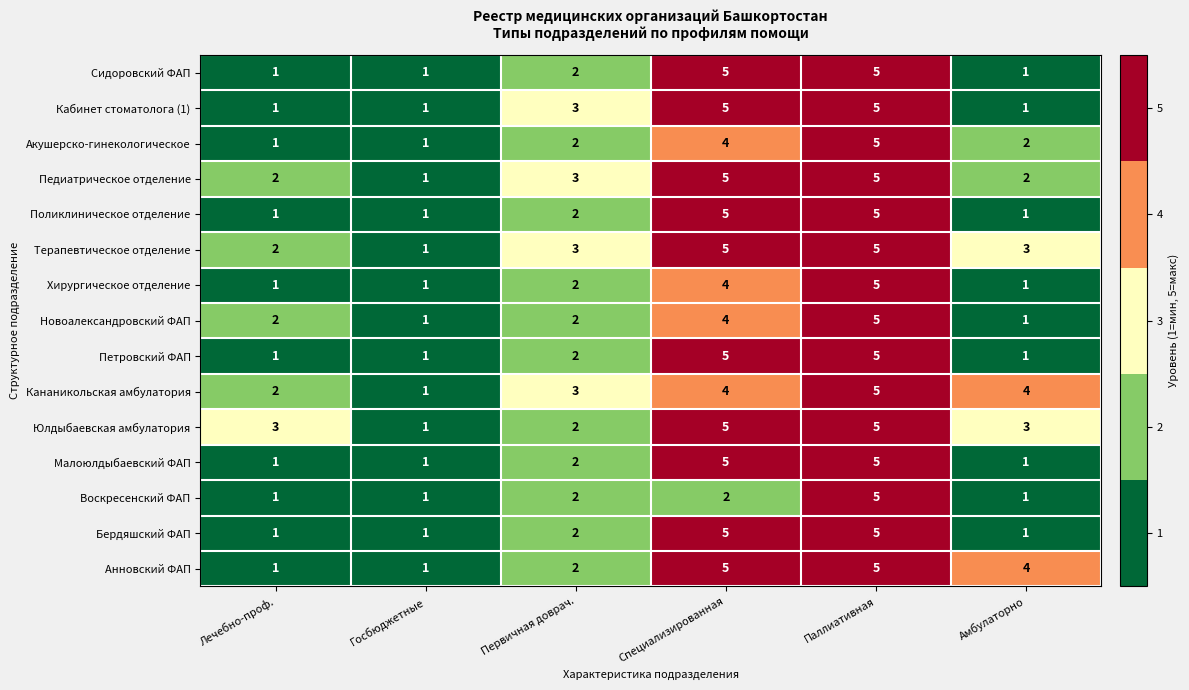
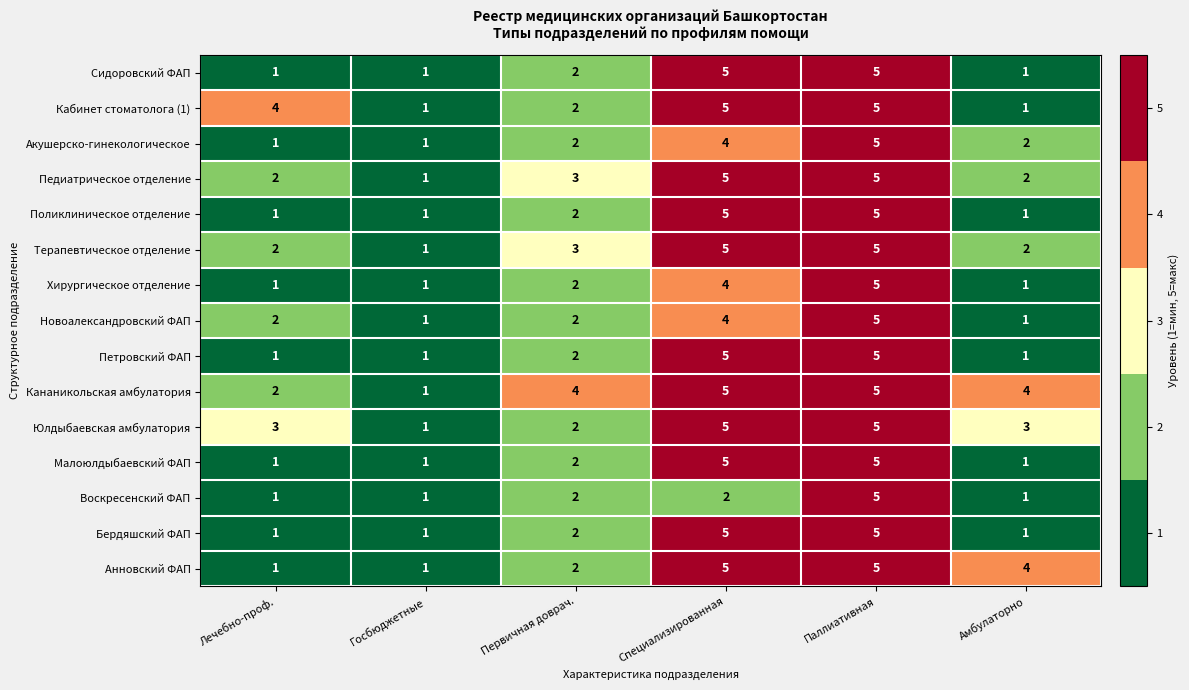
  {
    "Сидоровский ФАП": {
      "Лечебно-проф.": 1,
      "Госбюджетные": 1,
      "Первичная доврач.": 2,
      "Специализированная": 5,
      "Паллиативная": 5,
      "Амбулаторно": 1
    },
    "Кабинет стоматолога (1)": {
-     "Лечебно-проф.": 1,
+     "Лечебно-проф.": 4,
      "Госбюджетные": 1,
-     "Первичная доврач.": 3,
+     "Первичная доврач.": 2,
      "Специализированная": 5,
      "Паллиативная": 5,
      "Амбулаторно": 1
    },
    "Акушерско-гинекологическое": {
      "Лечебно-проф.": 1,
      "Госбюджетные": 1,
      "Первичная доврач.": 2,
      "Специализированная": 4,
      "Паллиативная": 5,
      "Амбулаторно": 2
    },
    "Педиатрическое отделение": {
      "Лечебно-проф.": 2,
      "Госбюджетные": 1,
      "Первичная доврач.": 3,
      "Специализированная": 5,
      "Паллиативная": 5,
      "Амбулаторно": 2
    },
    "Поликлиническое отделение": {
      "Лечебно-проф.": 1,
      "Госбюджетные": 1,
      "Первичная доврач.": 2,
      "Специализированная": 5,
      "Паллиативная": 5,
      "Амбулаторно": 1
    },
    "Терапевтическое отделение": {
      "Лечебно-проф.": 2,
      "Госбюджетные": 1,
      "Первичная доврач.": 3,
      "Специализированная": 5,
      "Паллиативная": 5,
-     "Амбулаторно": 3
+     "Амбулаторно": 2
    },
    "Хирургическое отделение": {
      "Лечебно-проф.": 1,
      "Госбюджетные": 1,
      "Первичная доврач.": 2,
      "Специализированная": 4,
      "Паллиативная": 5,
      "Амбулаторно": 1
    },
    "Новоалександровский ФАП": {
      "Лечебно-проф.": 2,
      "Госбюджетные": 1,
      "Первичная доврач.": 2,
      "Специализированная": 4,
      "Паллиативная": 5,
      "Амбулаторно": 1
    },
    "Петровский ФАП": {
      "Лечебно-проф.": 1,
      "Госбюджетные": 1,
      "Первичная доврач.": 2,
      "Специализированная": 5,
      "Паллиативная": 5,
      "Амбулаторно": 1
    },
    "Кананикольская амбулатория": {
      "Лечебно-проф.": 2,
      "Госбюджетные": 1,
-     "Первичная доврач.": 3,
-     "Специализированная": 4,
+     "Первичная доврач.": 4,
+     "Специализированная": 5,
      "Паллиативная": 5,
      "Амбулаторно": 4
    },
    "Юлдыбаевская амбулатория": {
      "Лечебно-проф.": 3,
      "Госбюджетные": 1,
      "Первичная доврач.": 2,
      "Специализированная": 5,
      "Паллиативная": 5,
      "Амбулаторно": 3
    },
    "Малоюлдыбаевский ФАП": {
      "Лечебно-проф.": 1,
      "Госбюджетные": 1,
      "Первичная доврач.": 2,
      "Специализированная": 5,
      "Паллиативная": 5,
      "Амбулаторно": 1
    },
    "Воскресенский ФАП": {
      "Лечебно-проф.": 1,
      "Госбюджетные": 1,
      "Первичная доврач.": 2,
      "Специализированная": 2,
      "Паллиативная": 5,
      "Амбулаторно": 1
    },
    "Бердяшский ФАП": {
      "Лечебно-проф.": 1,
      "Госбюджетные": 1,
      "Первичная доврач.": 2,
      "Специализированная": 5,
      "Паллиативная": 5,
      "Амбулаторно": 1
    },
    "Анновский ФАП": {
      "Лечебно-проф.": 1,
      "Госбюджетные": 1,
      "Первичная доврач.": 2,
      "Специализированная": 5,
      "Паллиативная": 5,
      "Амбулаторно": 4
    }
  }
